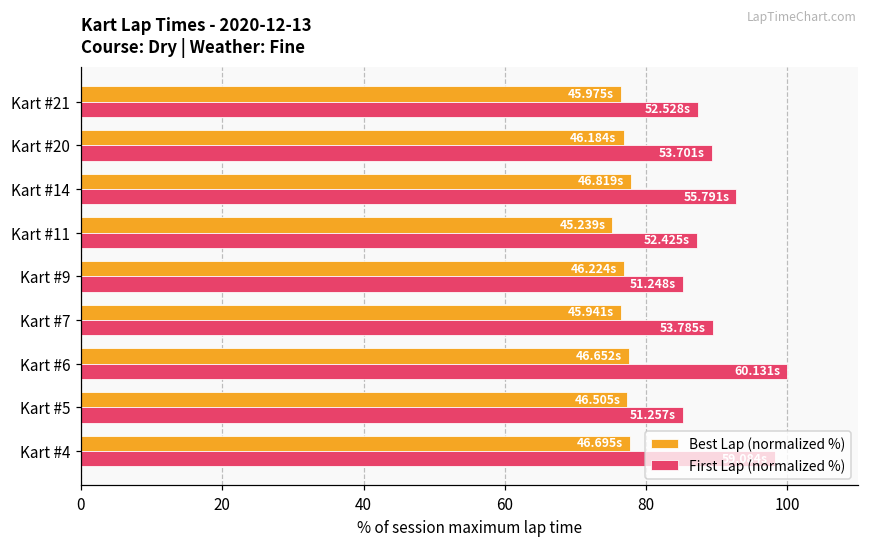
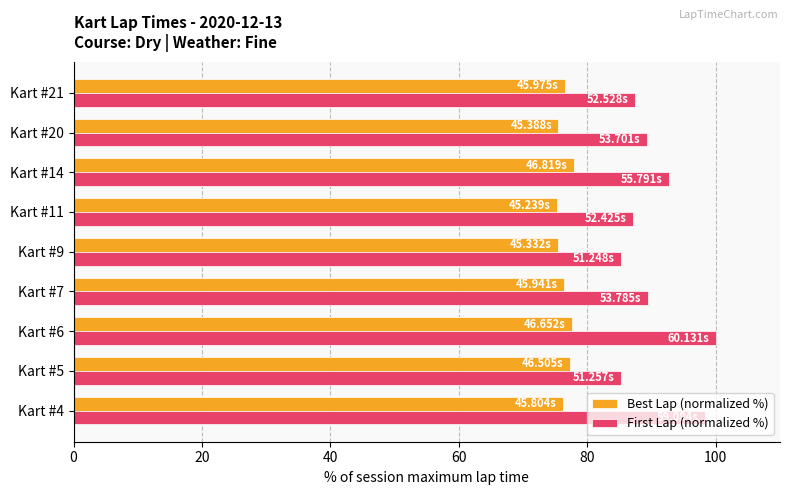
  {
    "Best Lap (normalized %)": {
-     "Kart #20": "46.184s",
-     "Kart #9": "46.224s",
-     "Kart #4": "46.695s"
+     "Kart #20": "45.388s",
+     "Kart #9": "45.332s",
+     "Kart #4": "45.804s"
    }
  }
